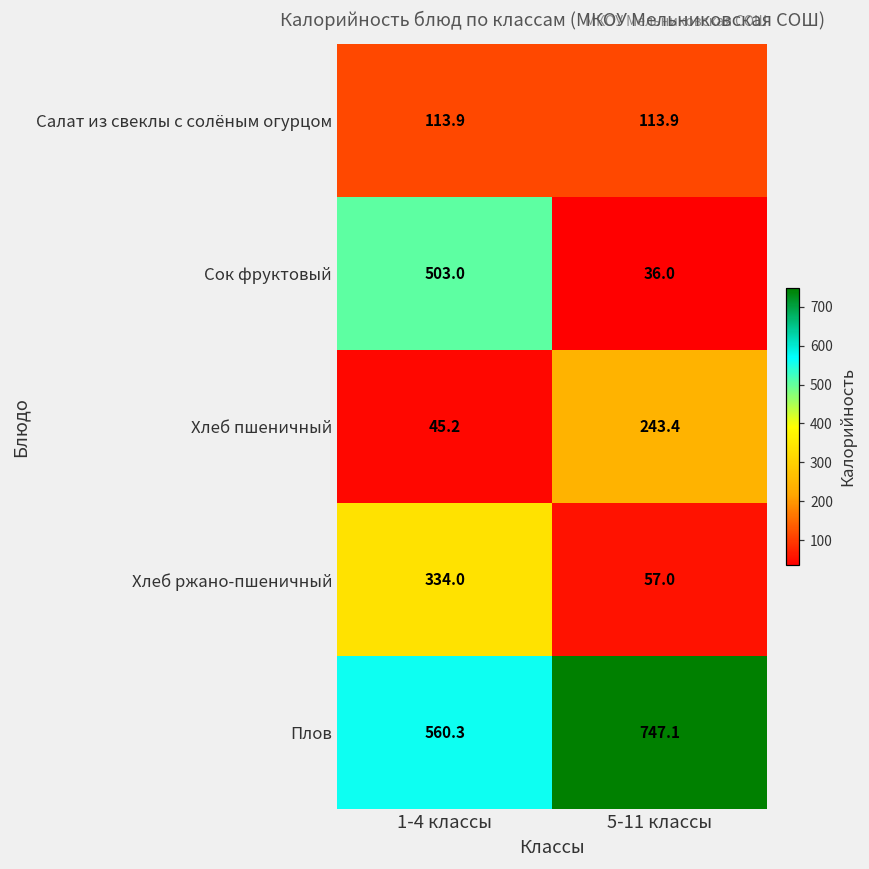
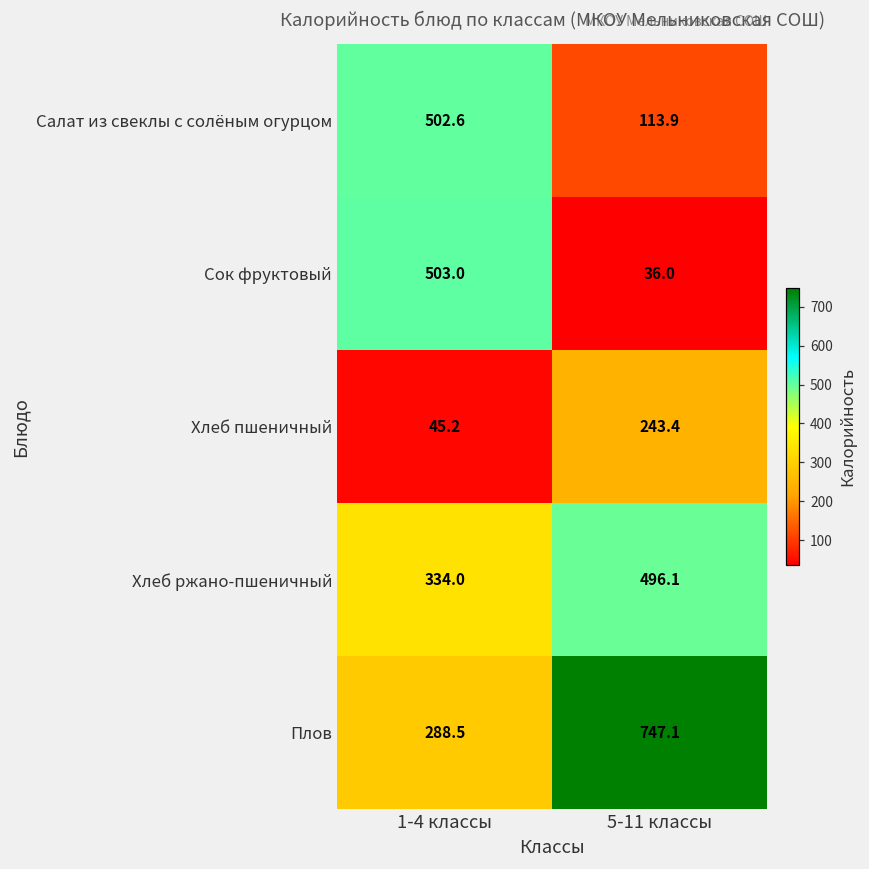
  {
    "Салат из свеклы с солёным огурцом": {
-     "1-4 классы": 113.9,
+     "1-4 классы": 502.6,
      "5-11 классы": 113.9
    },
    "Сок фруктовый": {
      "1-4 классы": 503.0,
      "5-11 классы": 36.0
    },
    "Хлеб пшеничный": {
      "1-4 классы": 45.2,
      "5-11 классы": 243.4
    },
    "Хлеб ржано-пшеничный": {
      "1-4 классы": 334.0,
-     "5-11 классы": 57.0
+     "5-11 классы": 496.1
    },
    "Плов": {
-     "1-4 классы": 560.3,
+     "1-4 классы": 288.5,
      "5-11 классы": 747.1
    }
  }
